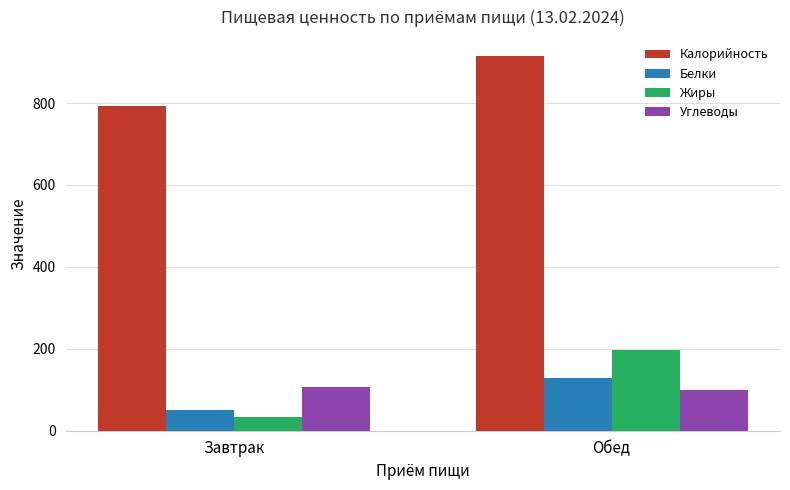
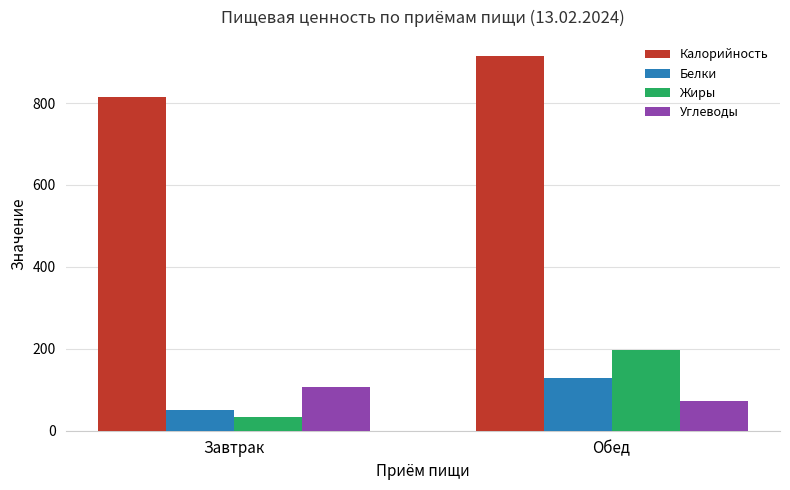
  {
    "Калорийность": {
-     "Завтрак": 790,
+     "Завтрак": 820,
      "Обед": 920
    },
    "Белки": {
      "Завтрак": 50,
      "Обед": 130
    },
    "Жиры": {
      "Завтрак": 30,
      "Обед": 200
    },
    "Углеводы": {
      "Завтрак": 110,
-     "Обед": 100
+     "Обед": 70
    }
  }
